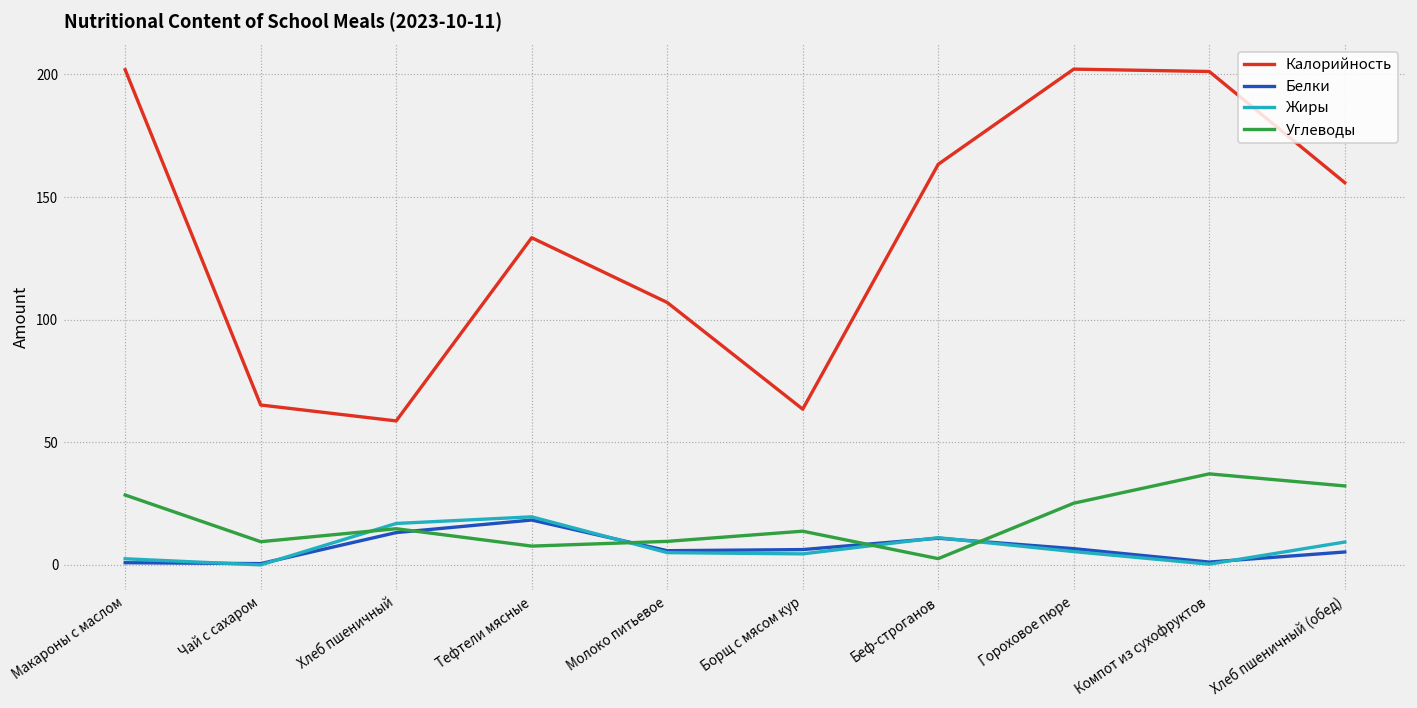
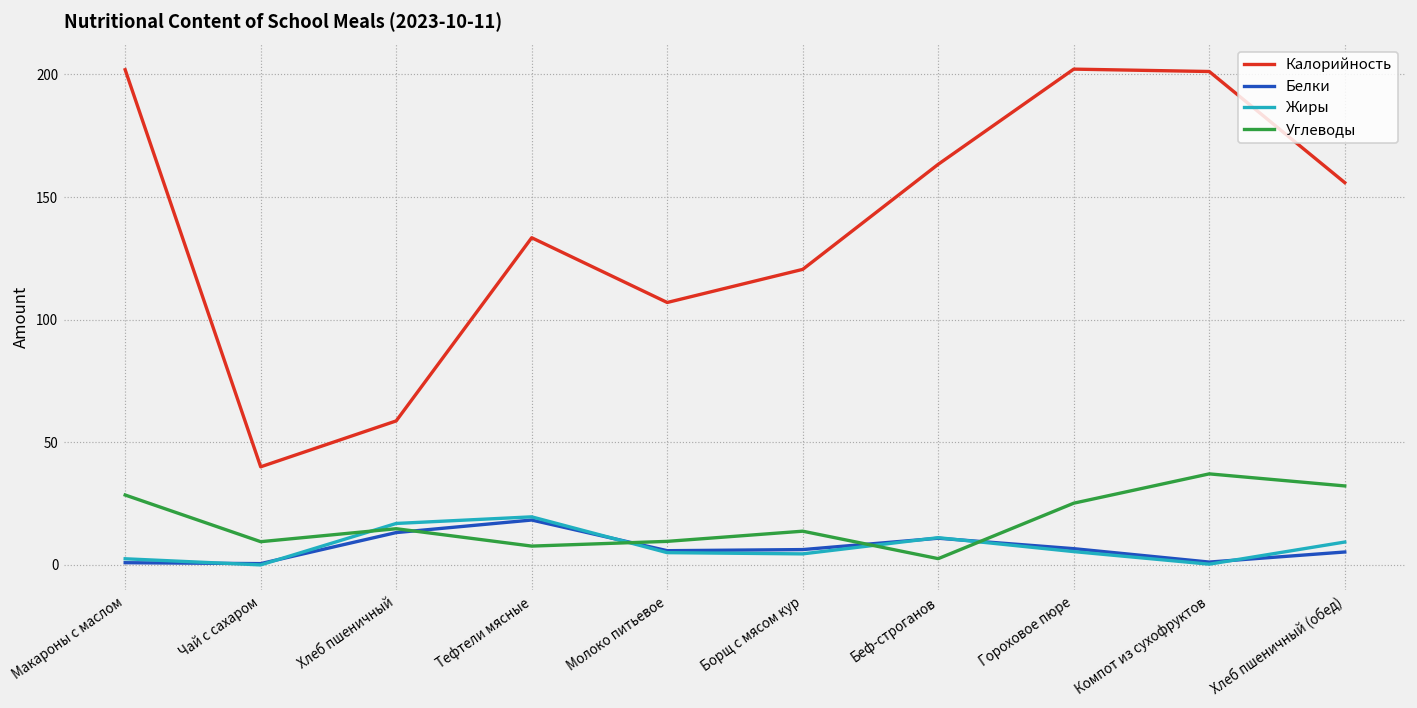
  {
    "Калорийность": {
      "Макароны с маслом": 202,
-     "Чай с сахаром": 65,
+     "Чай с сахаром": 40,
      "Хлеб пшеничный": 59,
      "Тефтели мясные": 133,
      "Молоко питьевое": 107,
-     "Борщ с мясом кур": 64,
+     "Борщ с мясом кур": 121,
      "Беф-строганов": 163,
      "Гороховое пюре": 202,
      "Компот из сухофруктов": 201,
      "Хлеб пшеничный (обед)": 156
    },
    "Белки": {
      "Макароны с маслом": 1,
      "Хлеб пшеничный": 13,
      "Тефтели мясные": 18,
      "Борщ с мясом кур": 6,
      "Хлеб пшеничный (обед)": 5
    },
    "Жиры": {
      "Макароны с маслом": 3,
      "Хлеб пшеничный": 17,
      "Тефтели мясные": 20,
      "Борщ с мясом кур": 5,
      "Хлеб пшеничный (обед)": 9
    },
    "Углеводы": {
      "Макароны с маслом": 29,
      "Чай с сахаром": 9,
      "Хлеб пшеничный": 15,
      "Тефтели мясные": 8,
      "Молоко питьевое": 10,
      "Борщ с мясом кур": 14,
      "Беф-строганов": 3,
      "Гороховое пюре": 25,
      "Компот из сухофруктов": 37,
      "Хлеб пшеничный (обед)": 32
    }
  }
